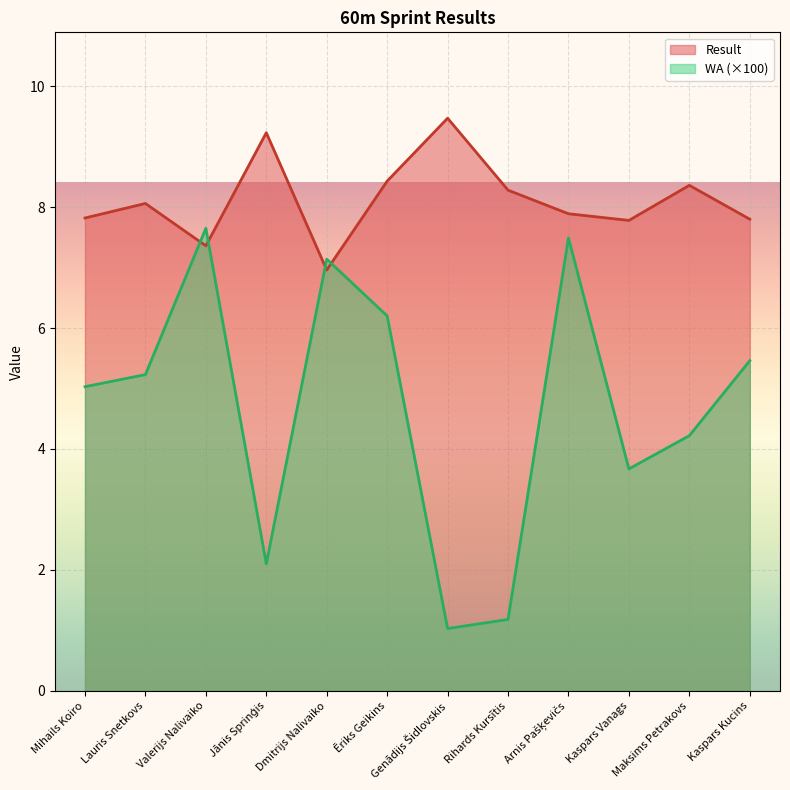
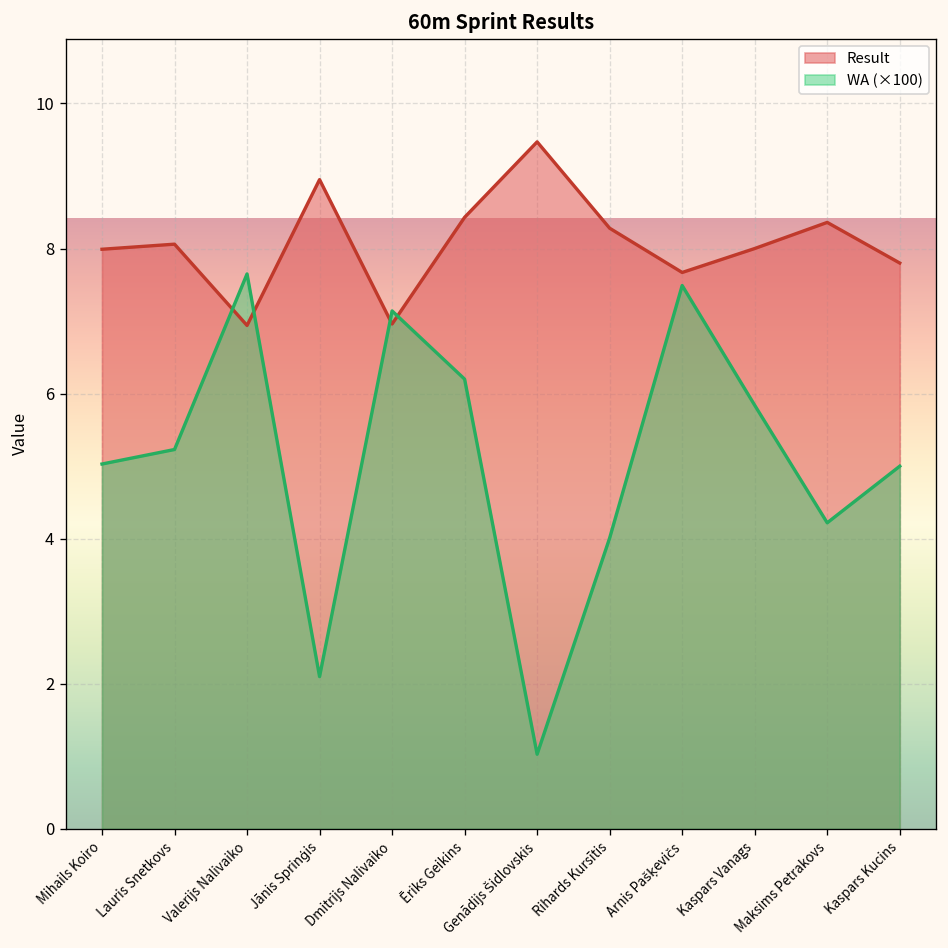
  {
    "Result": {
-     "Mihails Koiro": 7.8,
+     "Mihails Koiro": 8.0,
      "Lauris Snetkovs": 8.1,
-     "Valerijs Nalivaiko": 7.4,
-     "Jānis Sprinģis": 9.2,
+     "Valerijs Nalivaiko": 6.9,
+     "Jānis Sprinģis": 9.0,
      "Dmitrijs Nalivaiko": 7.0,
      "Ēriks Geikins": 8.4,
      "Genādijs Šidlovskis": 9.5,
      "Rihards Kursītis": 8.3,
-     "Arnis Pašķevičs": 7.9,
-     "Kaspars Vanags": 7.8,
+     "Arnis Pašķevičs": 7.7,
+     "Kaspars Vanags": 8.0,
      "Maksims Petrakovs": 8.4,
      "Kaspars Kucins": 7.8
    },
    "WA (×100)": {
      "Mihails Koiro": 5.0,
      "Lauris Snetkovs": 5.2,
      "Valerijs Nalivaiko": 7.7,
      "Jānis Sprinģis": 2.1,
      "Dmitrijs Nalivaiko": 7.1,
      "Ēriks Geikins": 6.2,
      "Genādijs Šidlovskis": 1.0,
-     "Rihards Kursītis": 1.2,
+     "Rihards Kursītis": 4.0,
      "Arnis Pašķevičs": 7.5,
-     "Kaspars Vanags": 3.7,
+     "Kaspars Vanags": 5.8,
      "Maksims Petrakovs": 4.2,
-     "Kaspars Kucins": 5.5
+     "Kaspars Kucins": 5.0
    }
  }
